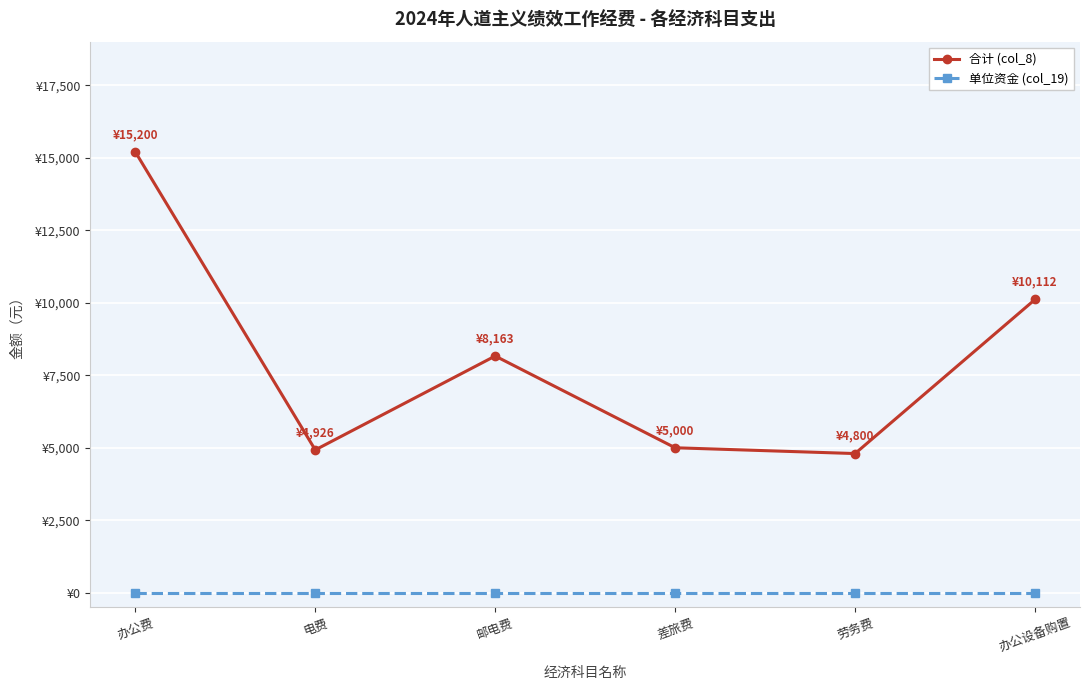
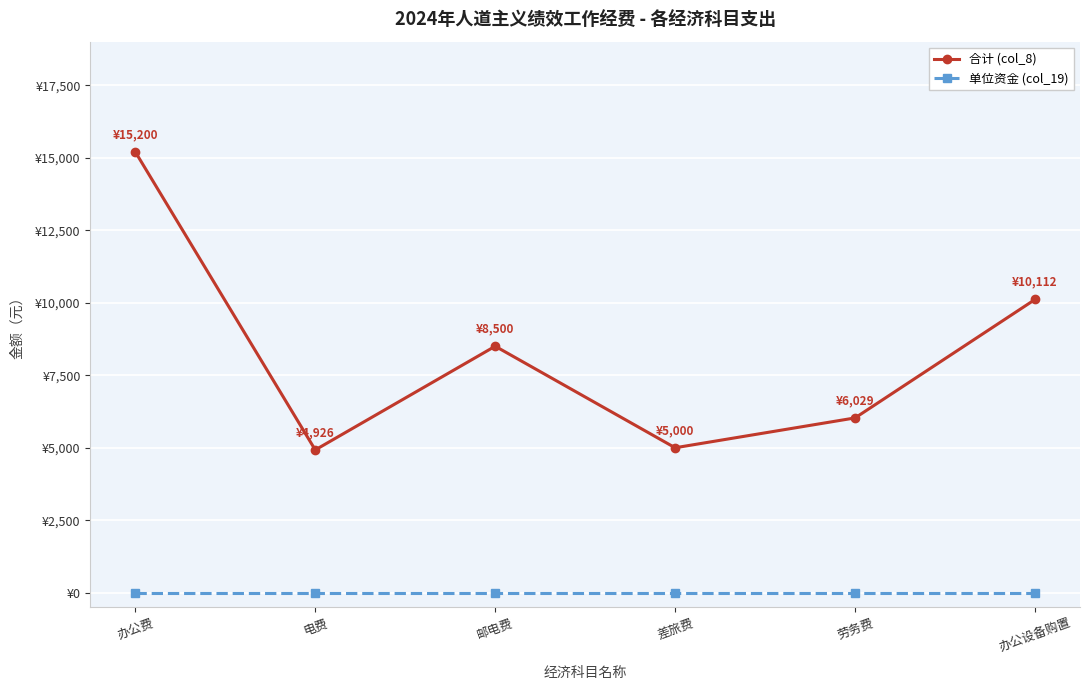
  {
    "合计 (col_8)": {
      "办公费": "¥15,200",
      "电费": "¥4,926",
-     "邮电费": "¥8,163",
+     "邮电费": "¥8,500",
      "差旅费": "¥5,000",
-     "劳务费": "¥4,800",
+     "劳务费": "¥6,029",
      "办公设备购置": "¥10,112"
    },
    "单位资金 (col_19)": {
      "办公费": "¥0",
      "电费": "¥0",
      "邮电费": "¥0",
      "差旅费": "¥0",
      "劳务费": "¥0",
      "办公设备购置": "¥0"
    }
  }
